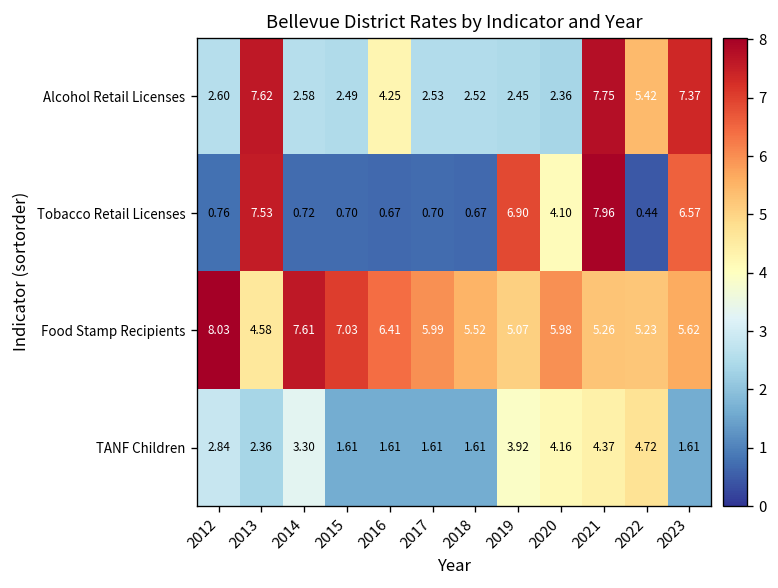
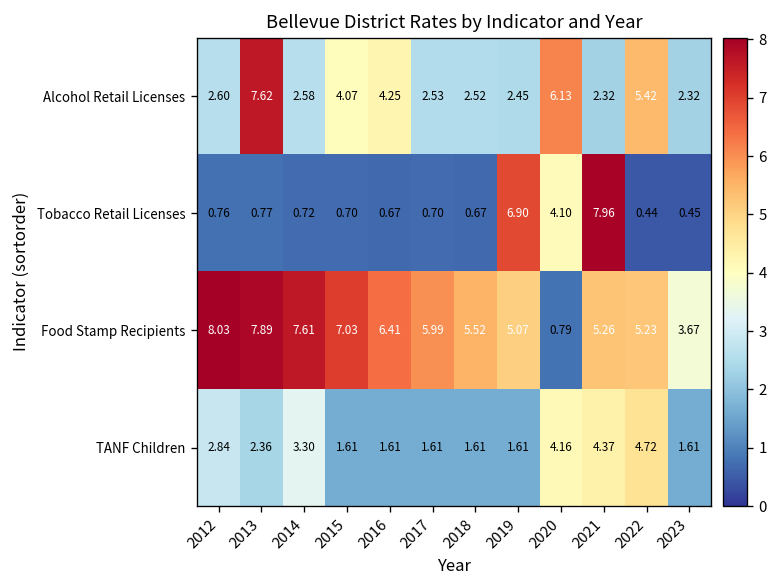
  {
    "Alcohol Retail Licenses": {
      "2012": 2.60,
      "2013": 7.62,
      "2014": 2.58,
-     "2015": 2.49,
+     "2015": 4.07,
      "2016": 4.25,
      "2017": 2.53,
      "2018": 2.52,
      "2019": 2.45,
-     "2020": 2.36,
-     "2021": 7.75,
+     "2020": 6.13,
+     "2021": 2.32,
      "2022": 5.42,
-     "2023": 7.37
+     "2023": 2.32
    },
    "Tobacco Retail Licenses": {
      "2012": 0.76,
-     "2013": 7.53,
+     "2013": 0.77,
      "2014": 0.72,
      "2015": 0.70,
      "2016": 0.67,
      "2017": 0.70,
      "2018": 0.67,
      "2019": 6.90,
      "2020": 4.10,
      "2021": 7.96,
      "2022": 0.44,
-     "2023": 6.57
+     "2023": 0.45
    },
    "Food Stamp Recipients": {
      "2012": 8.03,
-     "2013": 4.58,
+     "2013": 7.89,
      "2014": 7.61,
      "2015": 7.03,
      "2016": 6.41,
      "2017": 5.99,
      "2018": 5.52,
      "2019": 5.07,
-     "2020": 5.98,
+     "2020": 0.79,
      "2021": 5.26,
      "2022": 5.23,
-     "2023": 5.62
+     "2023": 3.67
    },
    "TANF Children": {
      "2012": 2.84,
      "2013": 2.36,
      "2014": 3.30,
      "2015": 1.61,
      "2016": 1.61,
      "2017": 1.61,
      "2018": 1.61,
-     "2019": 3.92,
+     "2019": 1.61,
      "2020": 4.16,
      "2021": 4.37,
      "2022": 4.72,
      "2023": 1.61
    }
  }
